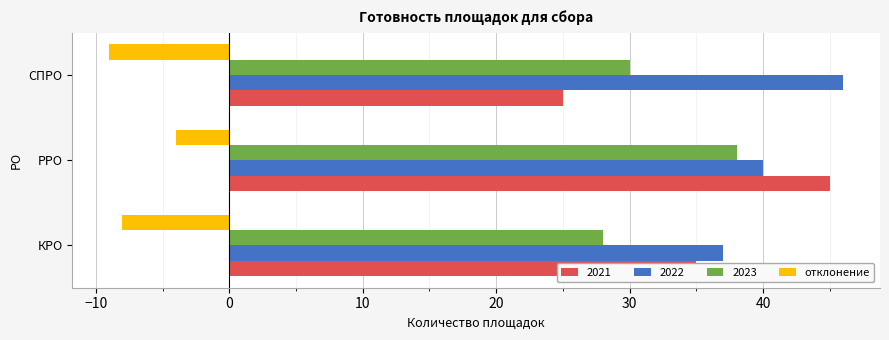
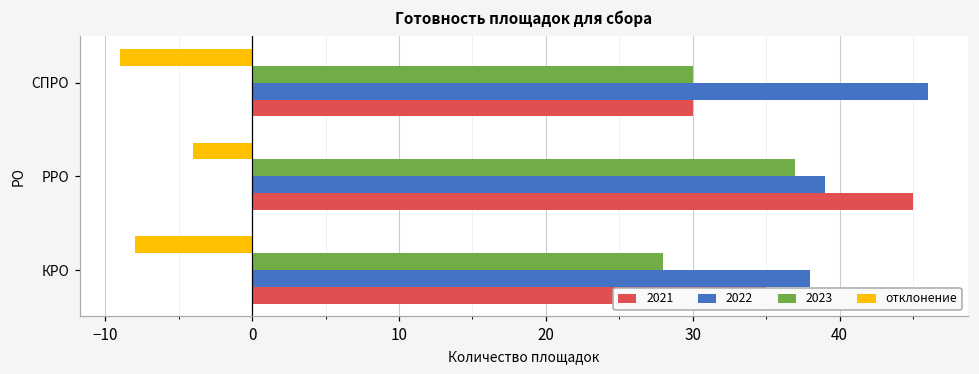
  {
    "2021": {
-     "СПРО": 25,
+     "СПРО": 30,
      "РРО": 45
    },
    "2022": {
      "СПРО": 46,
-     "РРО": 40,
-     "КРО": 37
+     "РРО": 39,
+     "КРО": 38
    },
    "2023": {
      "СПРО": 30,
-     "РРО": 38,
+     "РРО": 37,
      "КРО": 28
    },
    "отклонение": {
      "СПРО": -9,
      "РРО": -4,
      "КРО": -8
    }
  }
